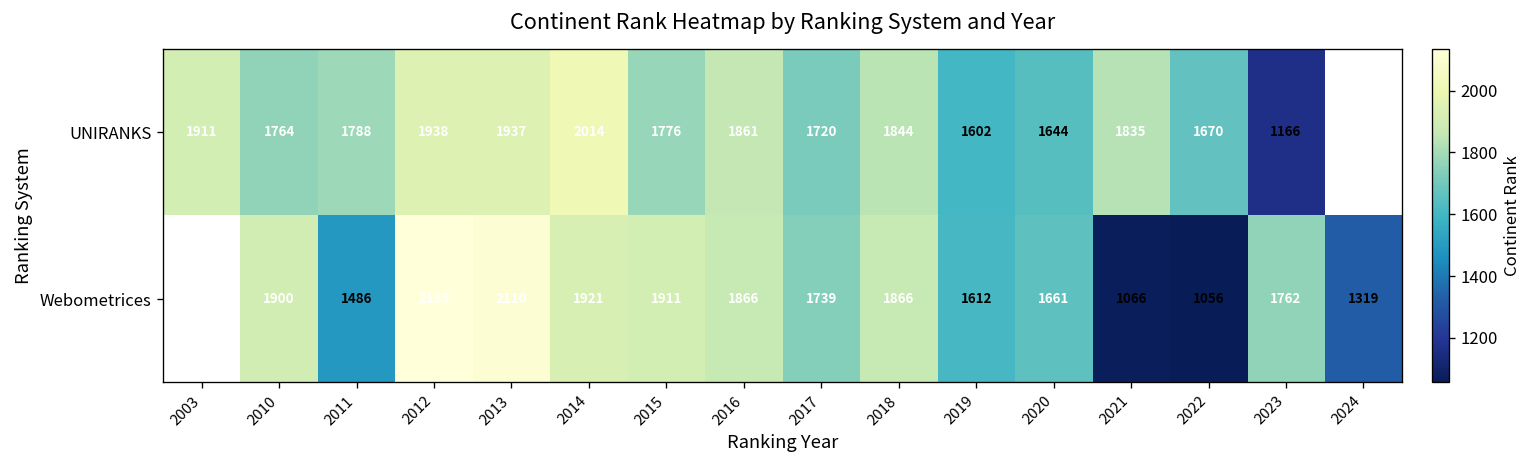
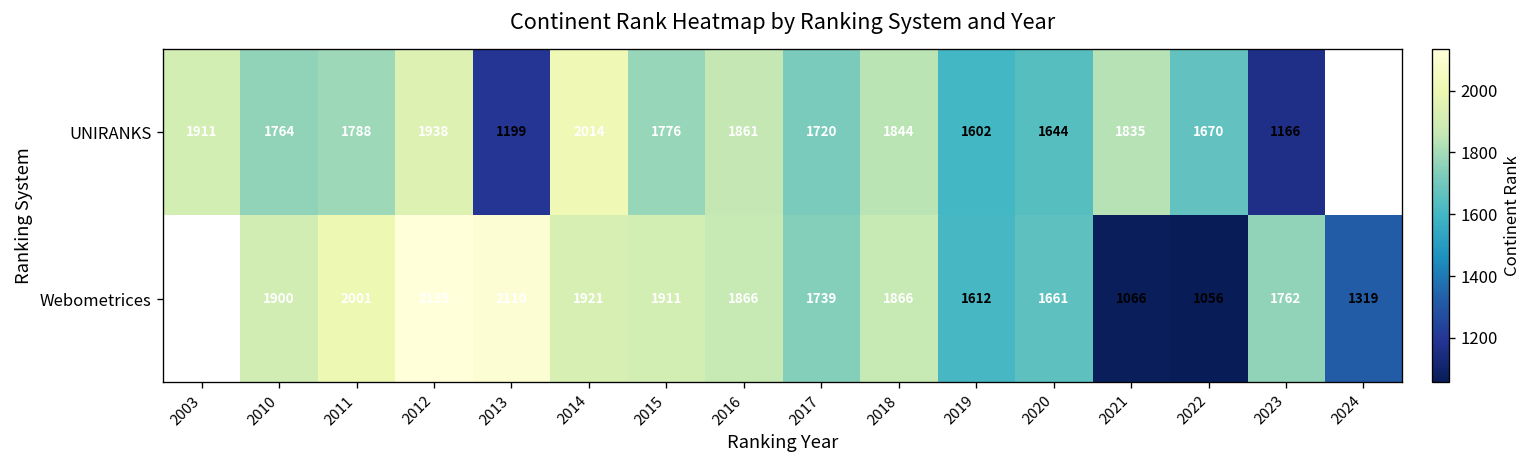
  {
    "UNIRANKS": {
      "2003": 1911,
      "2010": 1764,
      "2011": 1788,
      "2012": 1938,
-     "2013": 1937,
+     "2013": 1199,
      "2014": 2014,
      "2015": 1776,
      "2016": 1861,
      "2017": 1720,
      "2018": 1844,
      "2019": 1602,
      "2020": 1644,
      "2021": 1835,
      "2022": 1670,
      "2023": 1166
    },
    "Webometrices": {
      "2010": 1900,
-     "2011": 1486,
+     "2011": 2001,
      "2014": 1921,
      "2015": 1911,
      "2016": 1866,
      "2017": 1739,
      "2018": 1866,
      "2019": 1612,
      "2020": 1661,
      "2021": 1066,
      "2022": 1056,
      "2023": 1762,
      "2024": 1319
    }
  }
